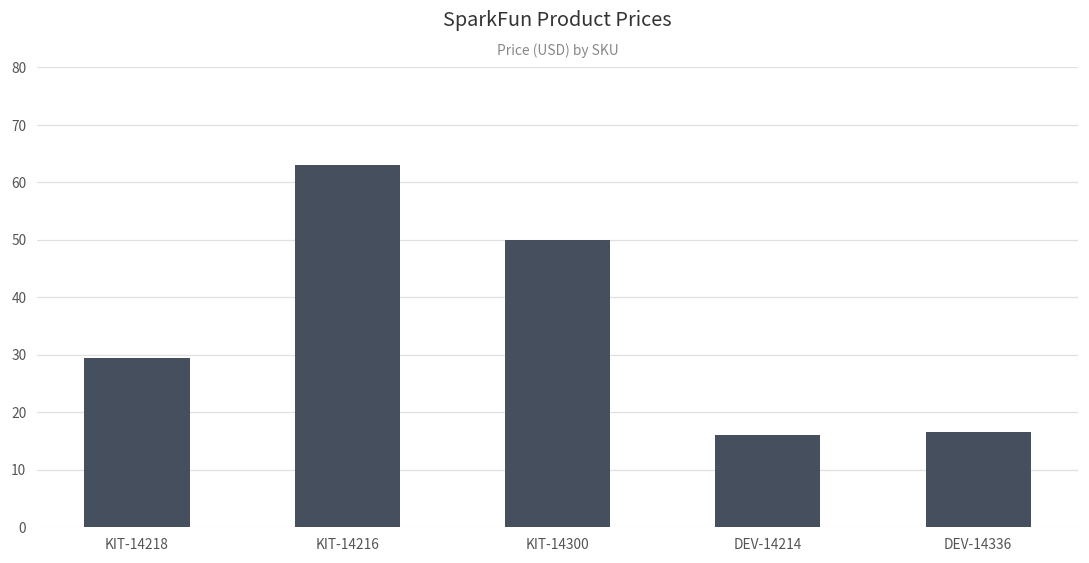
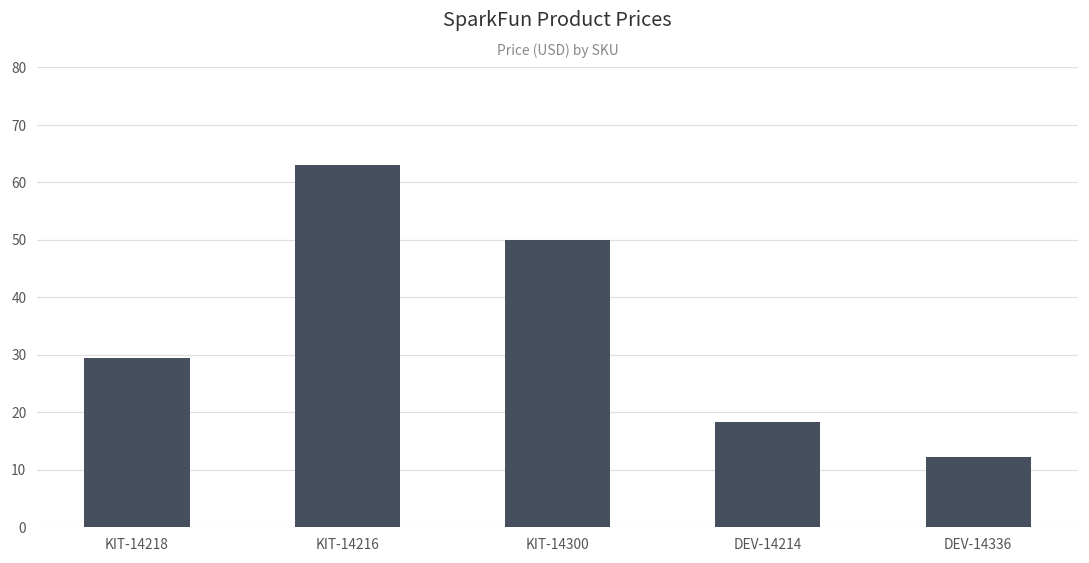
  {
    "KIT-14218": 29,
    "KIT-14216": 63,
    "KIT-14300": 50,
-   "DEV-14214": 16,
-   "DEV-14336": 17
+   "DEV-14214": 18,
+   "DEV-14336": 12
  }
